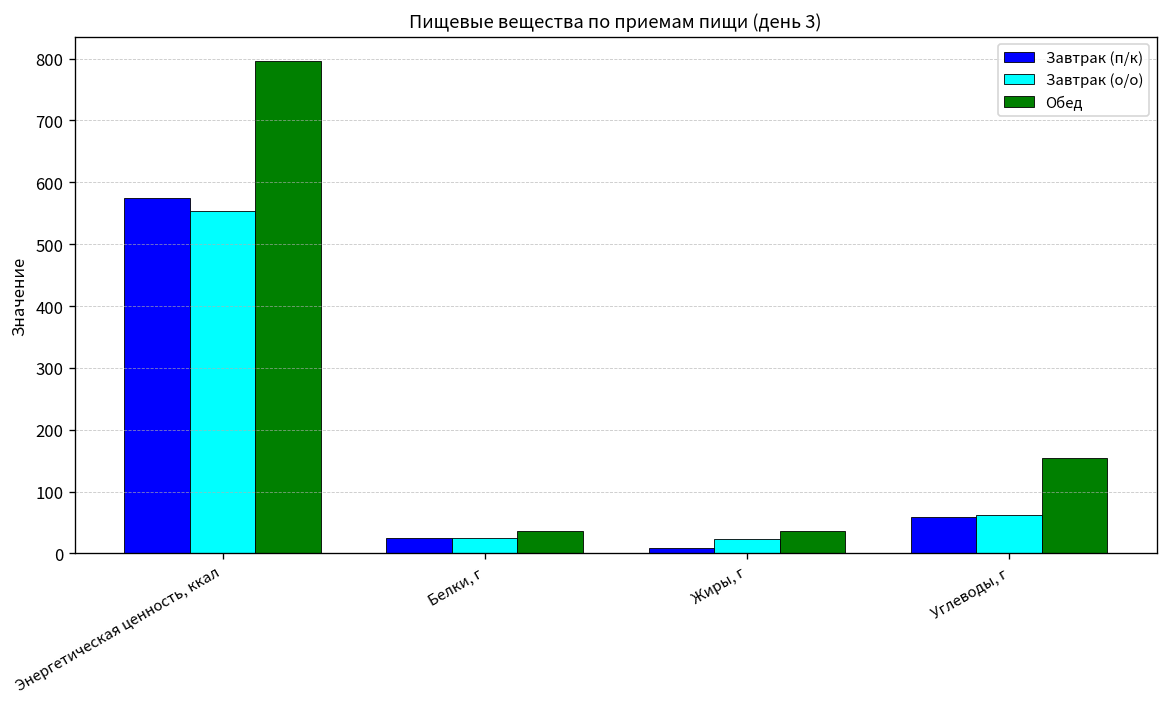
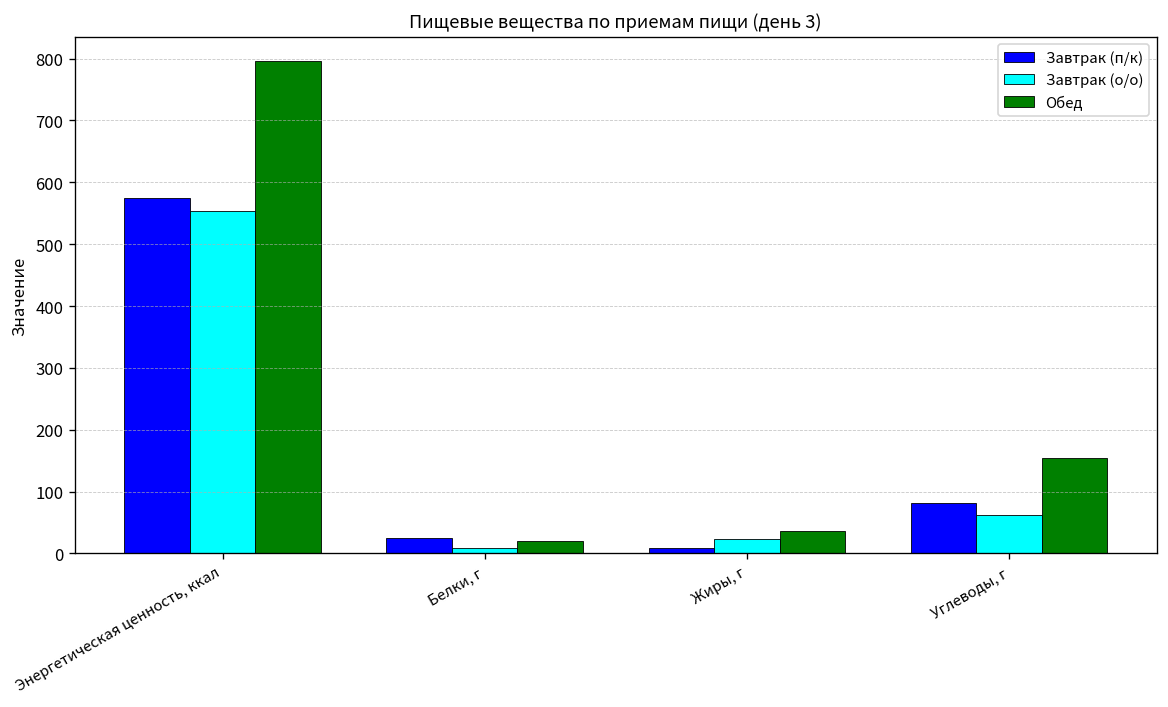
  {
    "Завтрак (п/к)": {
      "Энергетическая ценность, ккал": 570,
      "Белки, г": 20,
      "Жиры, г": 10,
-     "Углеводы, г": 60
+     "Углеводы, г": 80
    },
    "Завтрак (о/о)": {
      "Энергетическая ценность, ккал": 550,
-     "Белки, г": 30,
+     "Белки, г": 10,
      "Жиры, г": 20,
      "Углеводы, г": 60
    },
    "Обед": {
      "Энергетическая ценность, ккал": 800,
-     "Белки, г": 40,
+     "Белки, г": 20,
      "Жиры, г": 40,
      "Углеводы, г": 150
    }
  }
